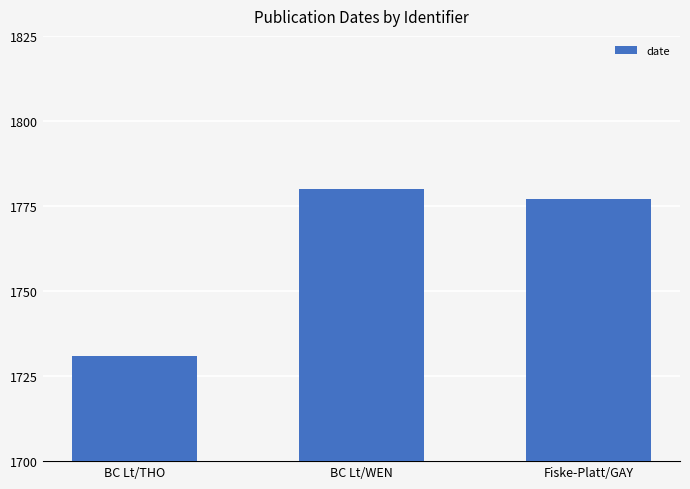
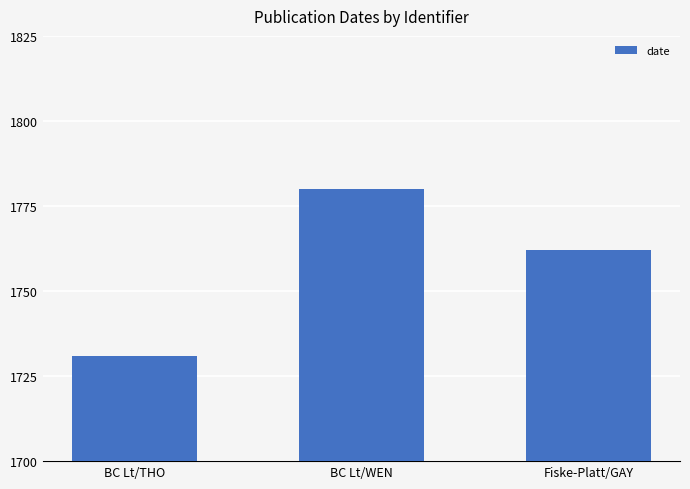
  {
    "BC Lt/THO": 1731,
    "BC Lt/WEN": 1780,
-   "Fiske-Platt/GAY": 1777
+   "Fiske-Platt/GAY": 1762
  }
